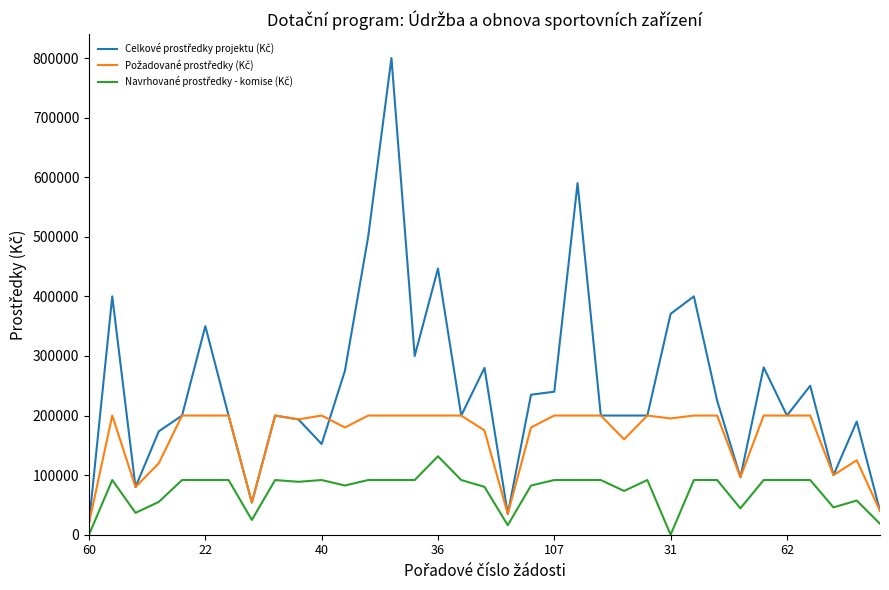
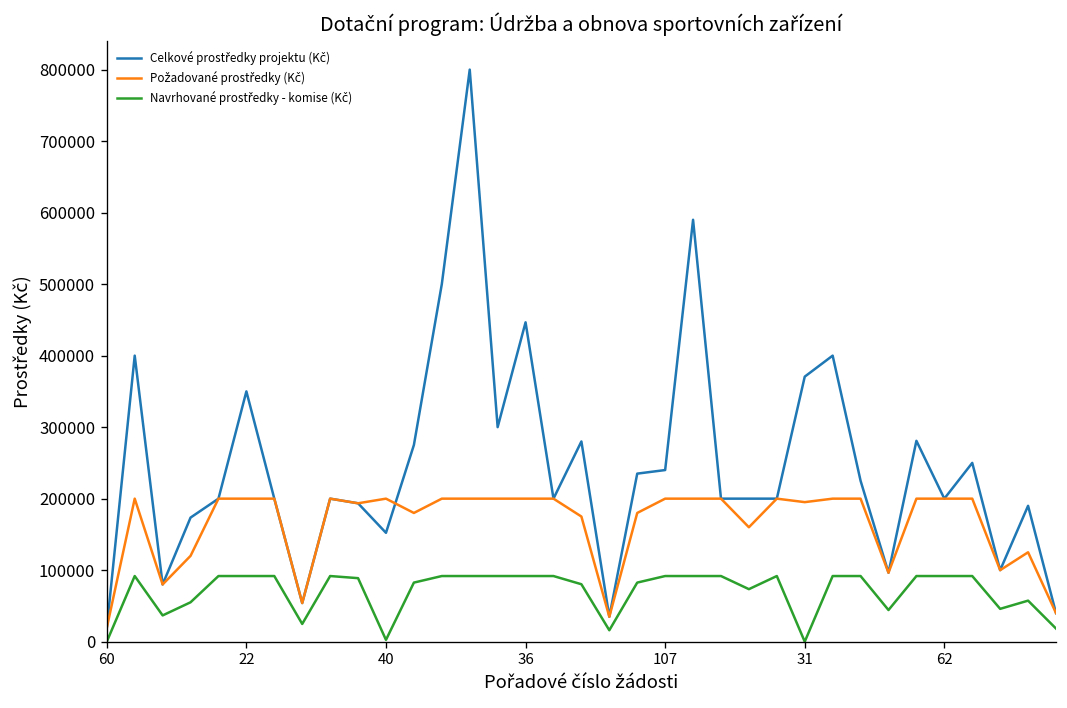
  {
    "Celkové prostředky projektu (Kč)": {
      "22": 350000,
      "40": 150000,
      "36": 450000,
      "107": 240000,
      "31": 370000
    },
    "Požadované prostředky (Kč)": {
      "22": 200000,
      "40": 200000,
      "36": 200000,
      "107": 200000,
      "31": 200000
    },
    "Navrhované prostředky - komise (Kč)": {
      "60": 0,
      "22": 90000,
-     "40": 90000,
-     "36": 130000,
+     "40": 0,
+     "36": 90000,
      "107": 90000,
      "31": 0,
      "62": 90000
    }
  }
